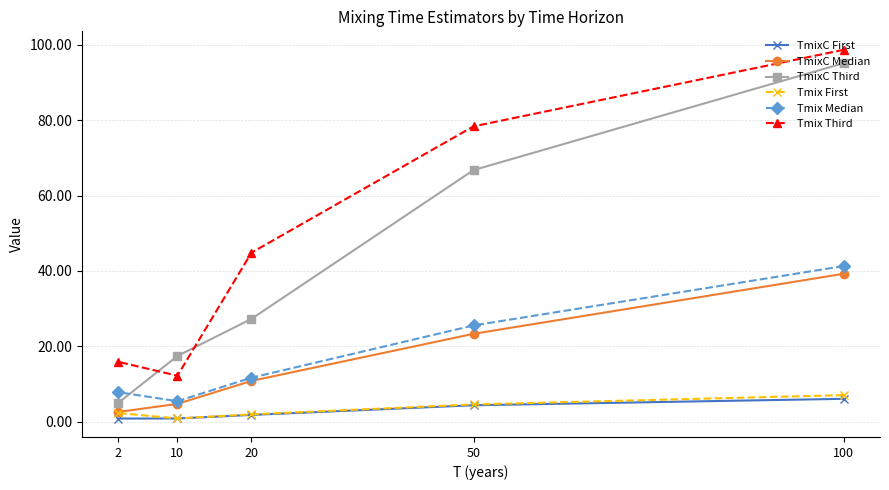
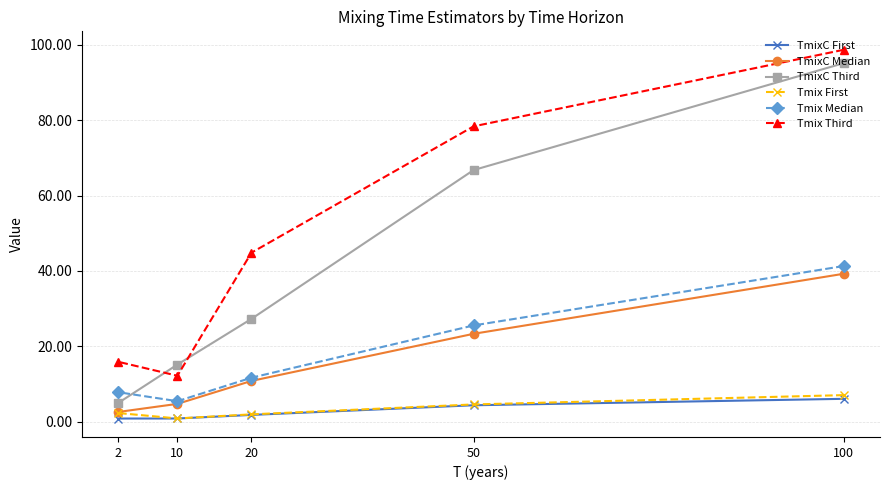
  {
    "TmixC Median": {
      "10": 5,
      "20": 11,
      "50": 23,
      "100": 39
    },
    "TmixC Third": {
      "2": 5,
-     "10": 17,
+     "10": 15,
      "20": 27,
      "50": 67,
      "100": 95
    },
    "Tmix First": {
      "100": 7
    },
    "Tmix Third": {
      "2": 16,
      "10": 12,
      "20": 45,
      "50": 78,
      "100": 99
    }
  }
